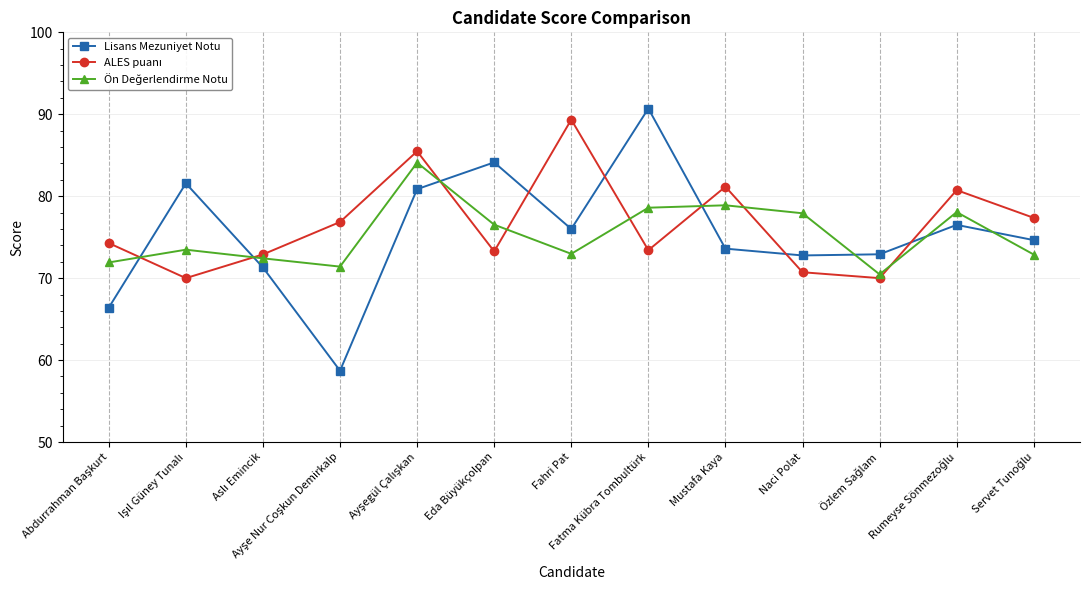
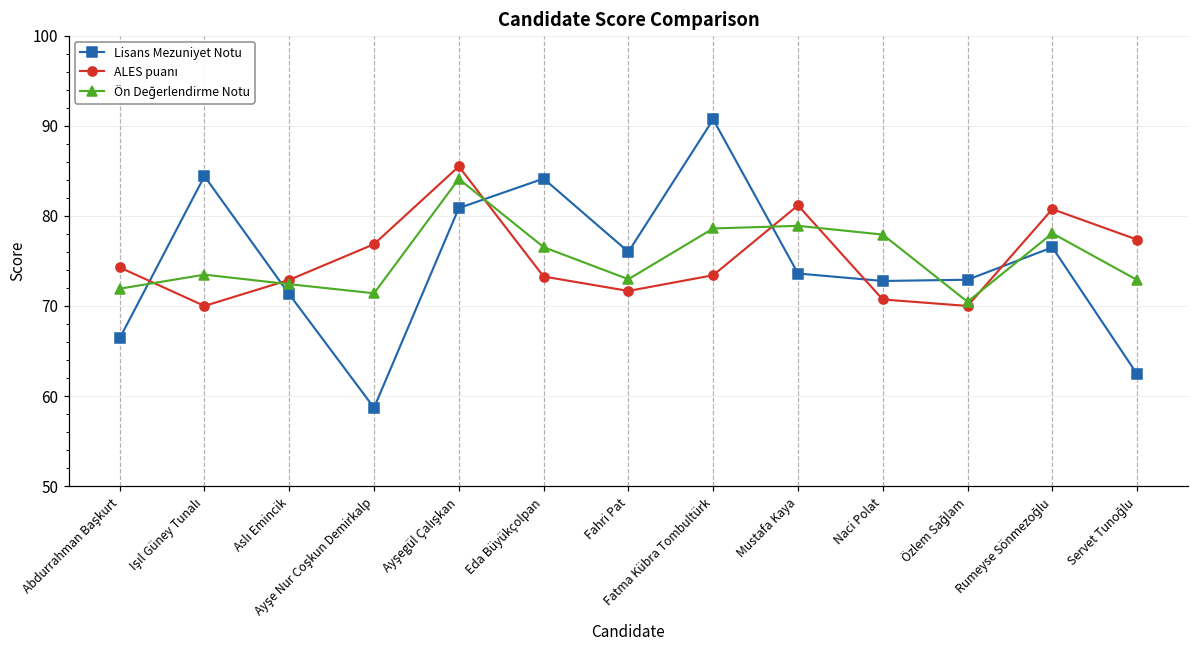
  {
    "Lisans Mezuniyet Notu": {
      "Abdurrahman Başkurt": 66,
-     "Işıl Güney Tunalı": 82,
+     "Işıl Güney Tunalı": 84,
      "Aslı Emincik": 71,
      "Ayşe Nur Coşkun Demirkalp": 59,
      "Ayşegül Çalışkan": 81,
      "Eda Büyükçolpan": 84,
      "Fahri Pat": 76,
      "Fatma Kübra Tombultürk": 91,
      "Mustafa Kaya": 74,
      "Naci Polat": 73,
      "Özlem Sağlam": 73,
      "Rumeyse Sönmezoğlu": 77,
-     "Servet Tunoğlu": 75
+     "Servet Tunoğlu": 62
    },
    "ALES puanı": {
      "Abdurrahman Başkurt": 74,
      "Işıl Güney Tunalı": 70,
      "Aslı Emincik": 73,
      "Ayşe Nur Coşkun Demirkalp": 77,
      "Ayşegül Çalışkan": 85,
      "Eda Büyükçolpan": 73,
-     "Fahri Pat": 89,
+     "Fahri Pat": 72,
      "Fatma Kübra Tombultürk": 73,
      "Mustafa Kaya": 81,
      "Naci Polat": 71,
      "Özlem Sağlam": 70,
      "Rumeyse Sönmezoğlu": 81,
      "Servet Tunoğlu": 77
    },
    "Ön Değerlendirme Notu": {
      "Abdurrahman Başkurt": 72,
      "Işıl Güney Tunalı": 73,
      "Aslı Emincik": 72,
      "Ayşe Nur Coşkun Demirkalp": 71,
      "Ayşegül Çalışkan": 84,
      "Eda Büyükçolpan": 77,
      "Fahri Pat": 73,
      "Fatma Kübra Tombultürk": 79,
      "Mustafa Kaya": 79,
      "Naci Polat": 78,
      "Özlem Sağlam": 70,
      "Rumeyse Sönmezoğlu": 78,
      "Servet Tunoğlu": 73
    }
  }
